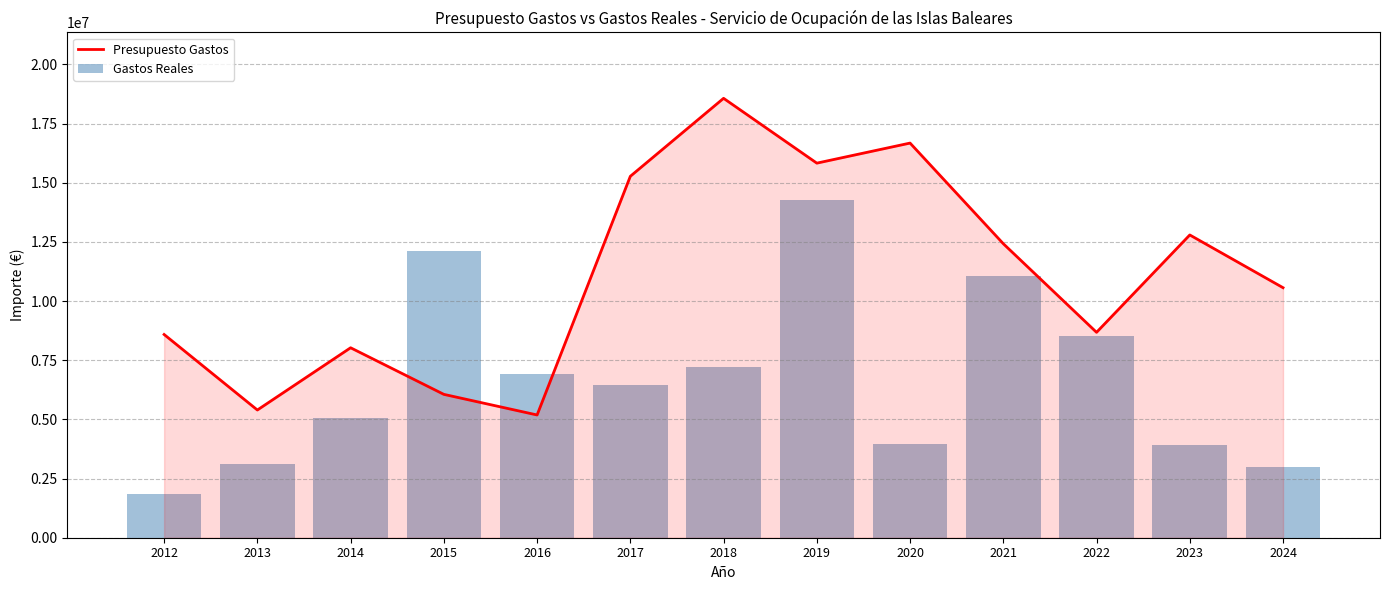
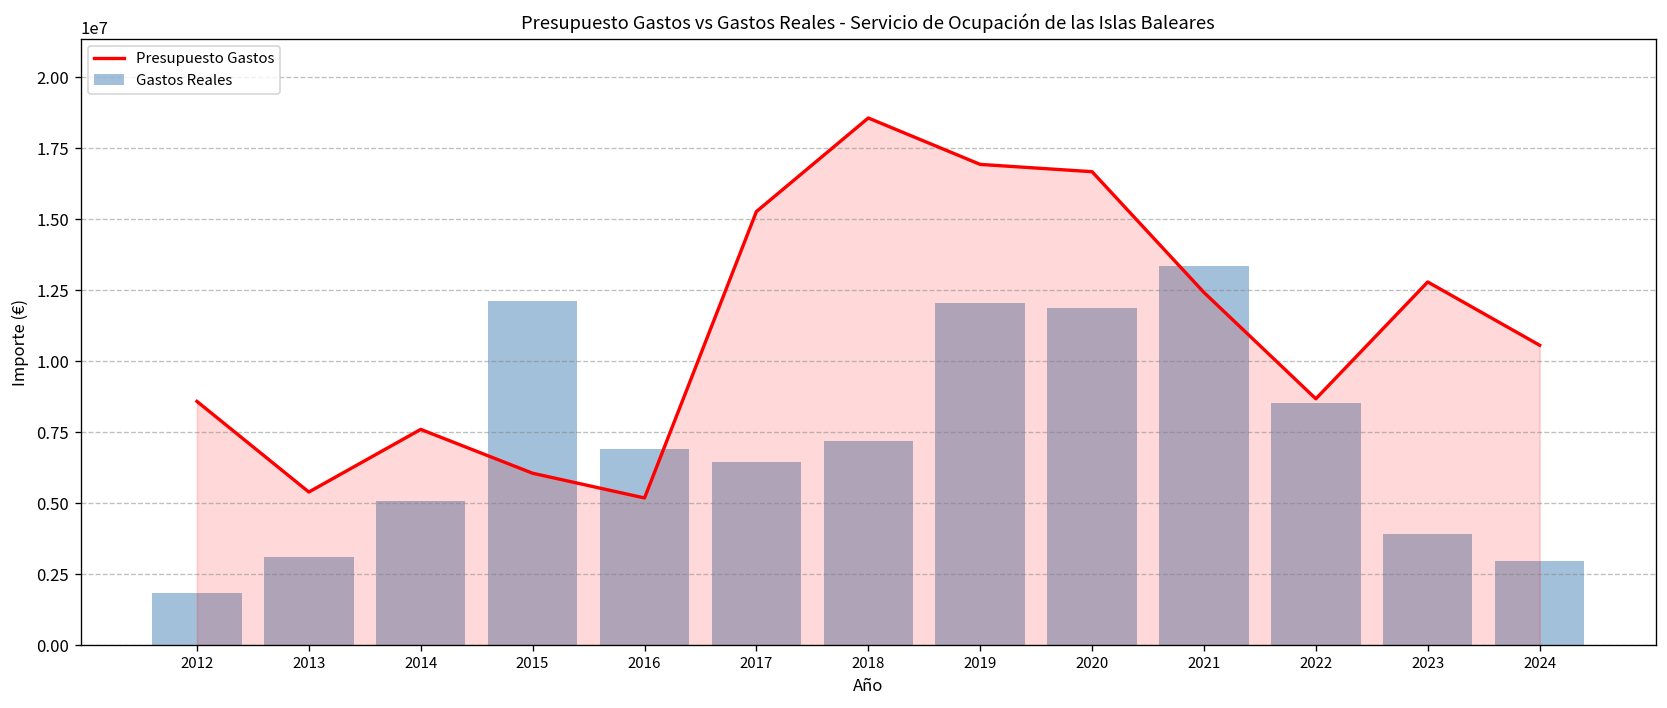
  {
    "Presupuesto Gastos": {
      "2012": 8600000,
      "2013": 5400000,
-     "2014": 8000000,
+     "2014": 7600000,
      "2015": 6100000,
      "2016": 5200000,
      "2017": 15300000,
      "2018": 18600000,
-     "2019": 15800000,
+     "2019": 16900000,
      "2020": 16700000,
      "2021": 12400000,
      "2022": 8700000,
      "2023": 12800000,
      "2024": 10600000
    },
    "Gastos Reales": {
      "2012": 1800000,
      "2013": 3100000,
      "2014": 5100000,
      "2015": 12100000,
      "2016": 6900000,
      "2017": 6500000,
      "2018": 7200000,
-     "2019": 14300000,
-     "2020": 4000000,
-     "2021": 11100000,
+     "2019": 12100000,
+     "2020": 11900000,
+     "2021": 13400000,
      "2022": 8500000,
      "2023": 3900000,
      "2024": 3000000
    }
  }
